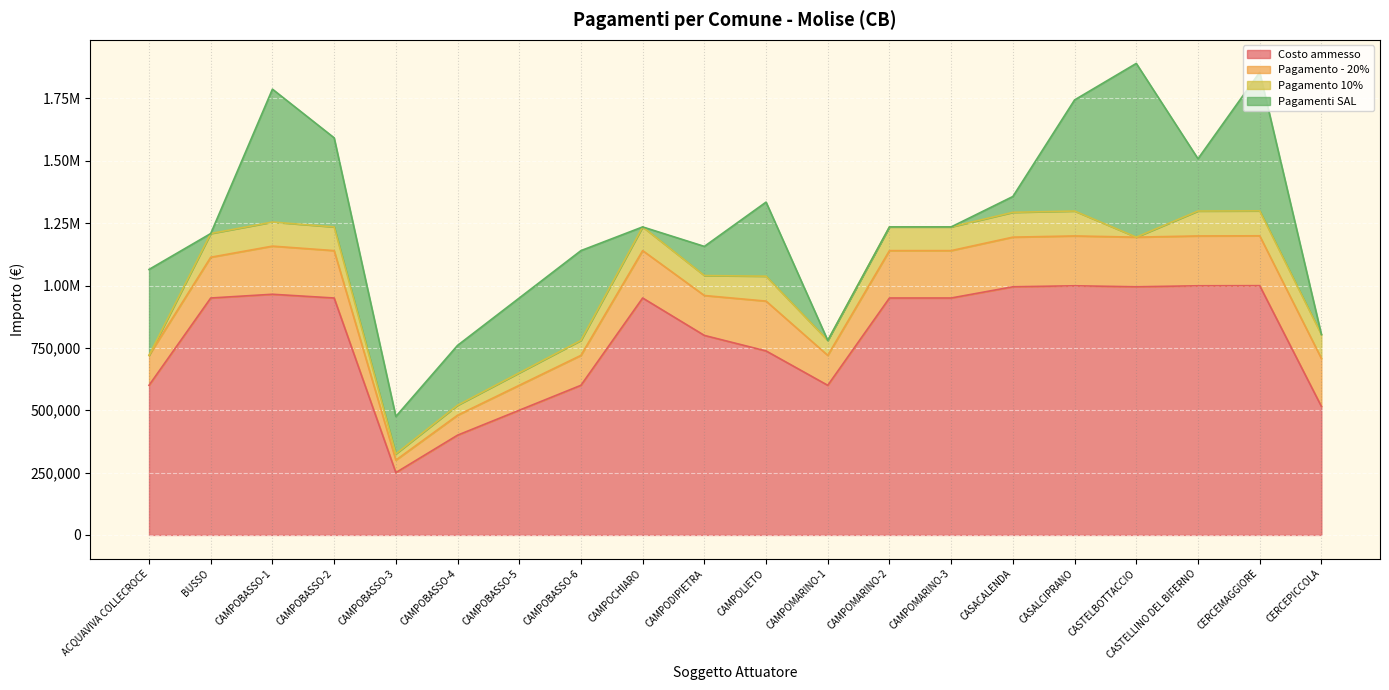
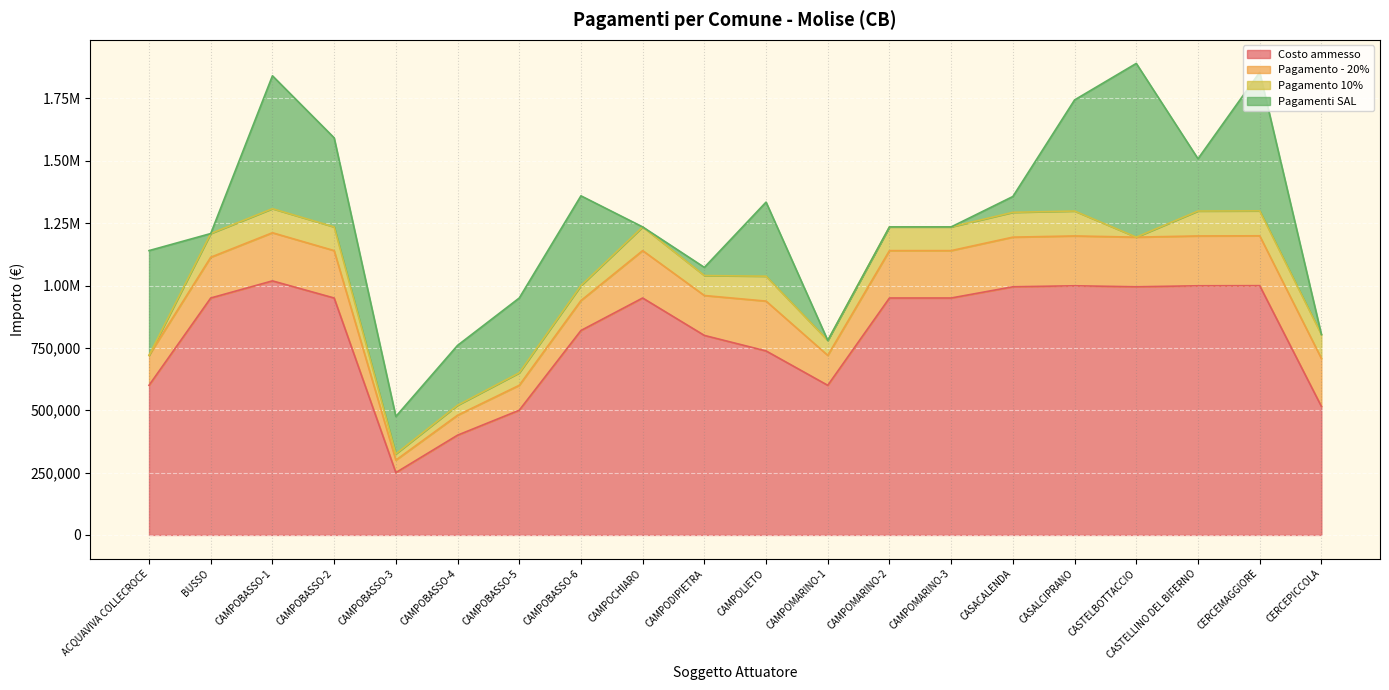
  {
    "Costo ammesso": {
      "ACQUAVIVA COLLECROCE": "600,000",
      "BUSSO": "950,000",
-     "CAMPOBASSO-1": "970,000",
+     "CAMPOBASSO-1": "1,020,000",
      "CAMPOBASSO-2": "950,000",
      "CAMPOBASSO-3": "250,000",
      "CAMPOBASSO-4": "400,000",
      "CAMPOBASSO-5": "500,000",
-     "CAMPOBASSO-6": "600,000",
+     "CAMPOBASSO-6": "820,000",
      "CAMPOCHIARO": "950,000",
      "CAMPODIPIETRA": "800,000",
      "CAMPOLIETO": "740,000",
      "CAMPOMARINO-1": "600,000",
      "CAMPOMARINO-2": "950,000",
      "CAMPOMARINO-3": "950,000",
      "CASACALENDA": "1,000,000",
      "CASALCIPRANO": "1,000,000",
      "CASTELBOTTACCIO": "1,000,000",
      "CASTELLINO DEL BIFERNO": "1,000,000",
      "CERCEMAGGIORE": "1,000,000",
      "CERCEPICCOLA": "520,000"
    },
    "Pagamenti SAL": {
-     "ACQUAVIVA COLLECROCE": "340,000",
+     "ACQUAVIVA COLLECROCE": "420,000",
      "CAMPOBASSO-1": "530,000",
      "CAMPOBASSO-2": "360,000",
      "CAMPOBASSO-3": "150,000",
      "CAMPOBASSO-4": "240,000",
      "CAMPOBASSO-5": "300,000",
      "CAMPOBASSO-6": "360,000",
-     "CAMPODIPIETRA": "120,000",
+     "CAMPODIPIETRA": "30,000",
      "CAMPOLIETO": "300,000",
      "CASACALENDA": "60,000",
      "CASALCIPRANO": "450,000",
      "CASTELBOTTACCIO": "700,000",
      "CASTELLINO DEL BIFERNO": "210,000"
    }
  }
